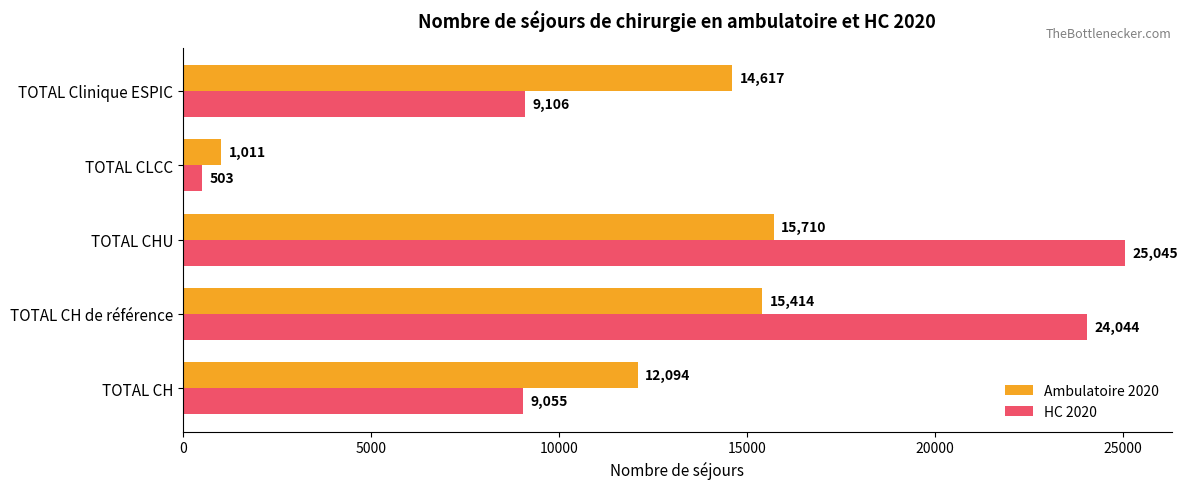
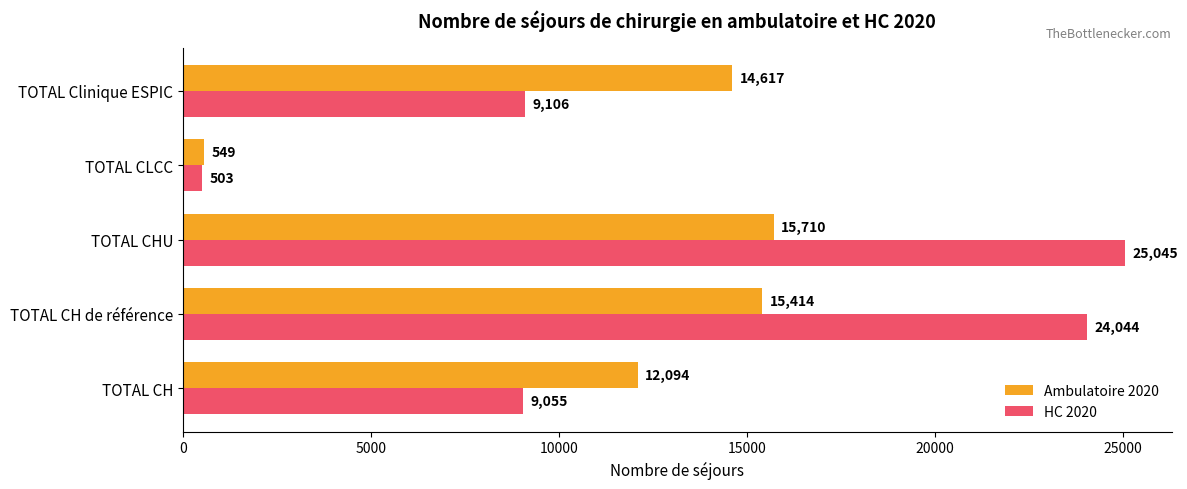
  {
    "Ambulatoire 2020": {
      "TOTAL Clinique ESPIC": "14,617",
-     "TOTAL CLCC": "1,011",
+     "TOTAL CLCC": "549",
      "TOTAL CHU": "15,710",
      "TOTAL CH de référence": "15,414",
      "TOTAL CH": "12,094"
    },
    "HC 2020": {
      "TOTAL Clinique ESPIC": "9,106",
      "TOTAL CLCC": "503",
      "TOTAL CHU": "25,045",
      "TOTAL CH de référence": "24,044",
      "TOTAL CH": "9,055"
    }
  }
